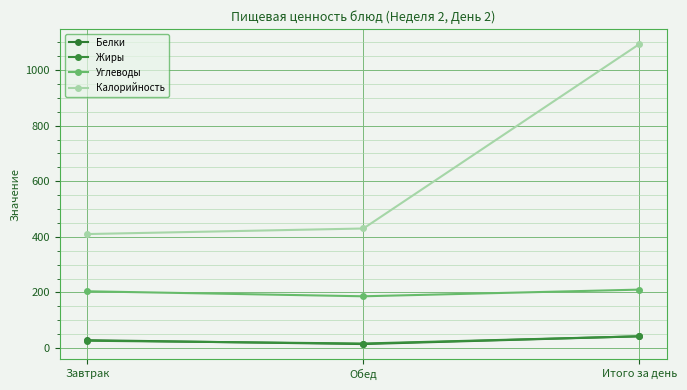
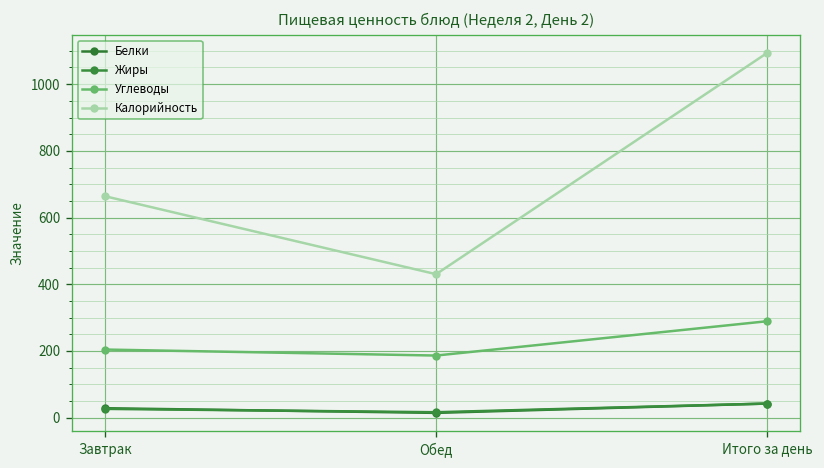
  {
    "Углеводы": {
      "Завтрак": 200,
      "Обед": 190,
-     "Итого за день": 210
+     "Итого за день": 290
    },
    "Калорийность": {
-     "Завтрак": 410,
+     "Завтрак": 660,
      "Обед": 430,
      "Итого за день": 1090
    }
  }
